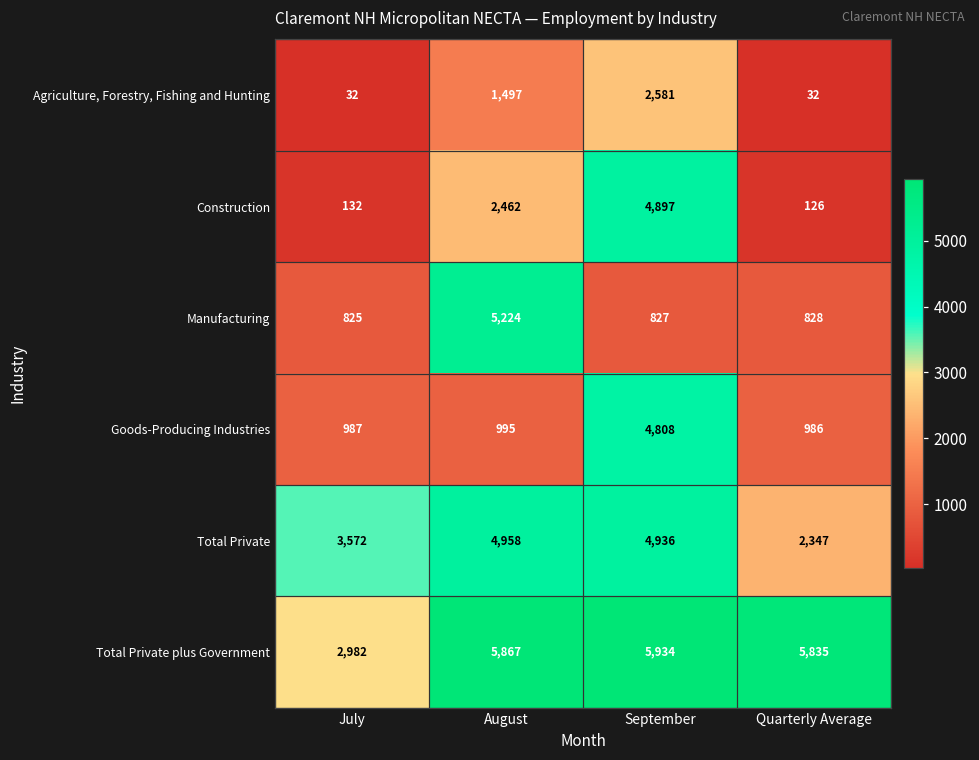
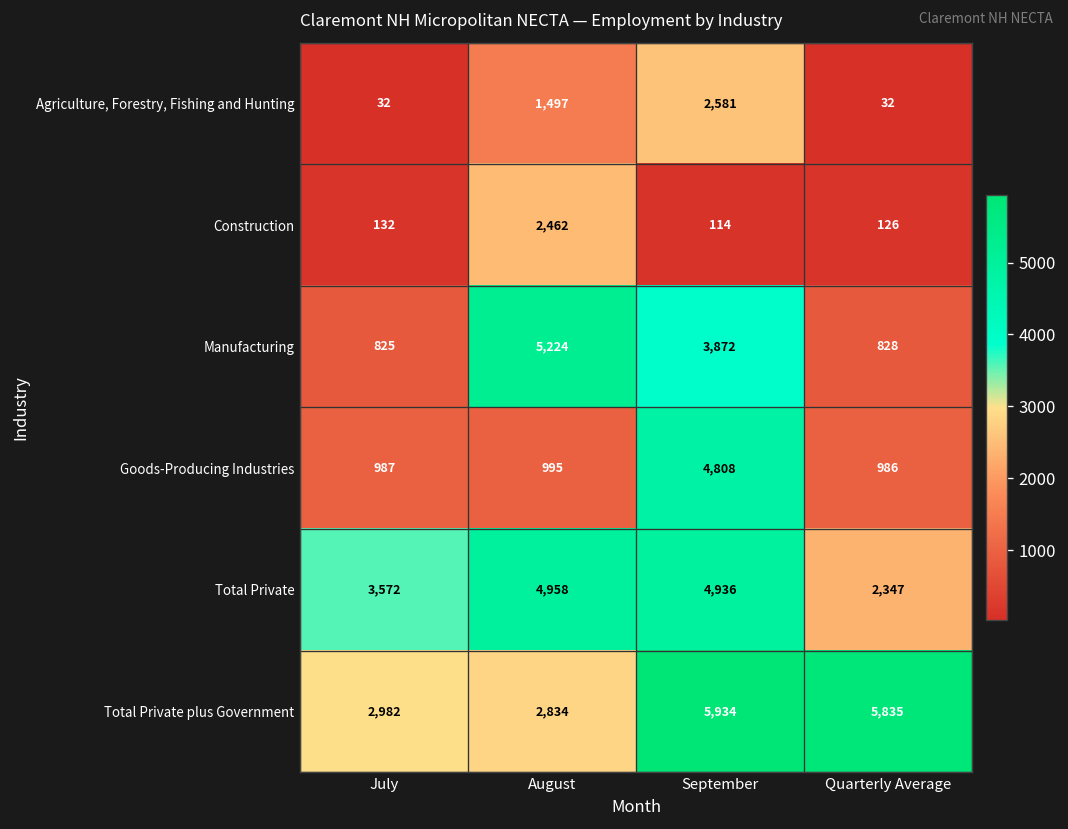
  {
    "Agriculture, Forestry, Fishing and Hunting": {
      "July": "32",
      "August": "1,497",
      "September": "2,581",
      "Quarterly Average": "32"
    },
    "Construction": {
      "July": "132",
      "August": "2,462",
-     "September": "4,897",
+     "September": "114",
      "Quarterly Average": "126"
    },
    "Manufacturing": {
      "July": "825",
      "August": "5,224",
-     "September": "827",
+     "September": "3,872",
      "Quarterly Average": "828"
    },
    "Goods-Producing Industries": {
      "July": "987",
      "August": "995",
      "September": "4,808",
      "Quarterly Average": "986"
    },
    "Total Private": {
      "July": "3,572",
      "August": "4,958",
      "September": "4,936",
      "Quarterly Average": "2,347"
    },
    "Total Private plus Government": {
      "July": "2,982",
-     "August": "5,867",
+     "August": "2,834",
      "September": "5,934",
      "Quarterly Average": "5,835"
    }
  }
